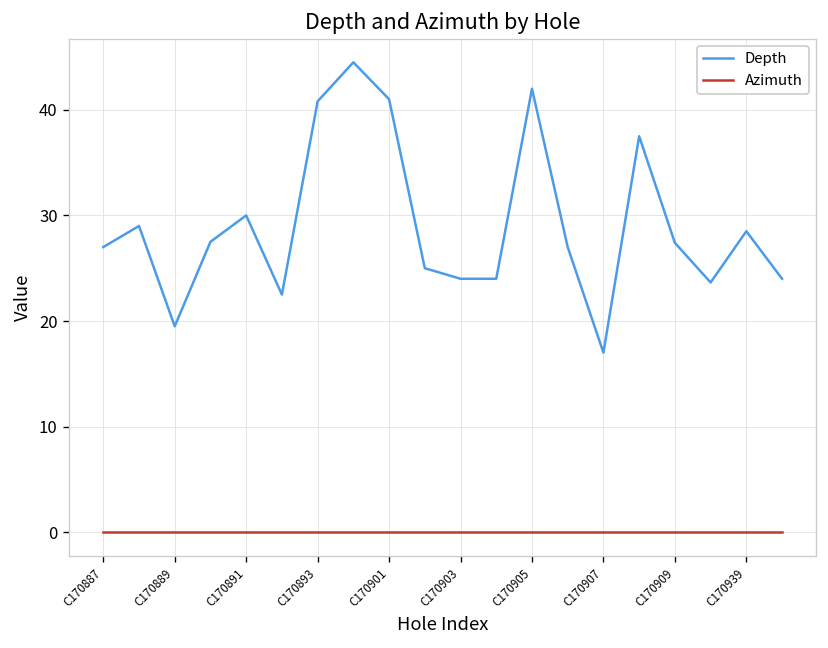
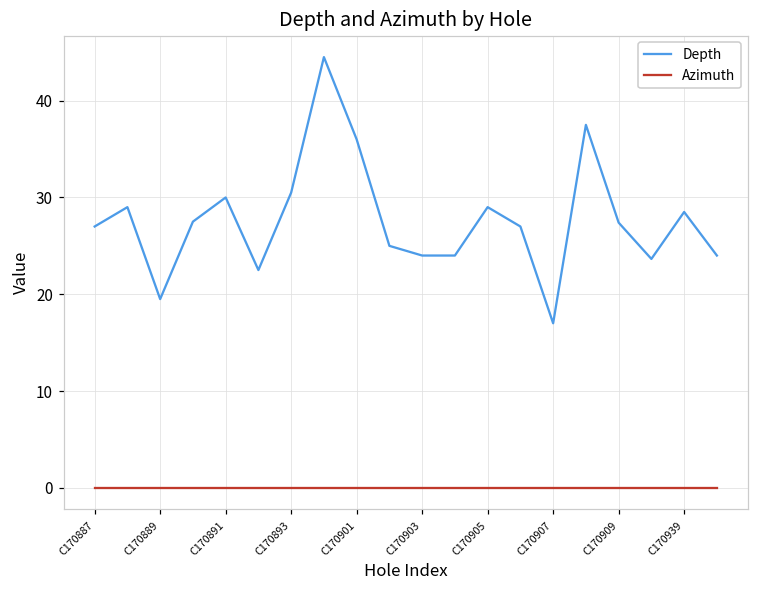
  {
    "Depth": {
      "C170887": 27,
      "C170889": 20,
      "C170891": 30,
-     "C170893": 41,
-     "C170901": 41,
+     "C170893": 31,
+     "C170901": 36,
      "C170903": 24,
-     "C170905": 42,
+     "C170905": 29,
      "C170907": 17,
      "C170909": 27,
      "C170939": 29
    },
    "Azimuth": {
      "C170887": 0,
      "C170889": 0,
      "C170891": 0,
      "C170893": 0,
      "C170901": 0,
      "C170903": 0,
      "C170905": 0,
      "C170907": 0,
      "C170909": 0,
      "C170939": 0
    }
  }
